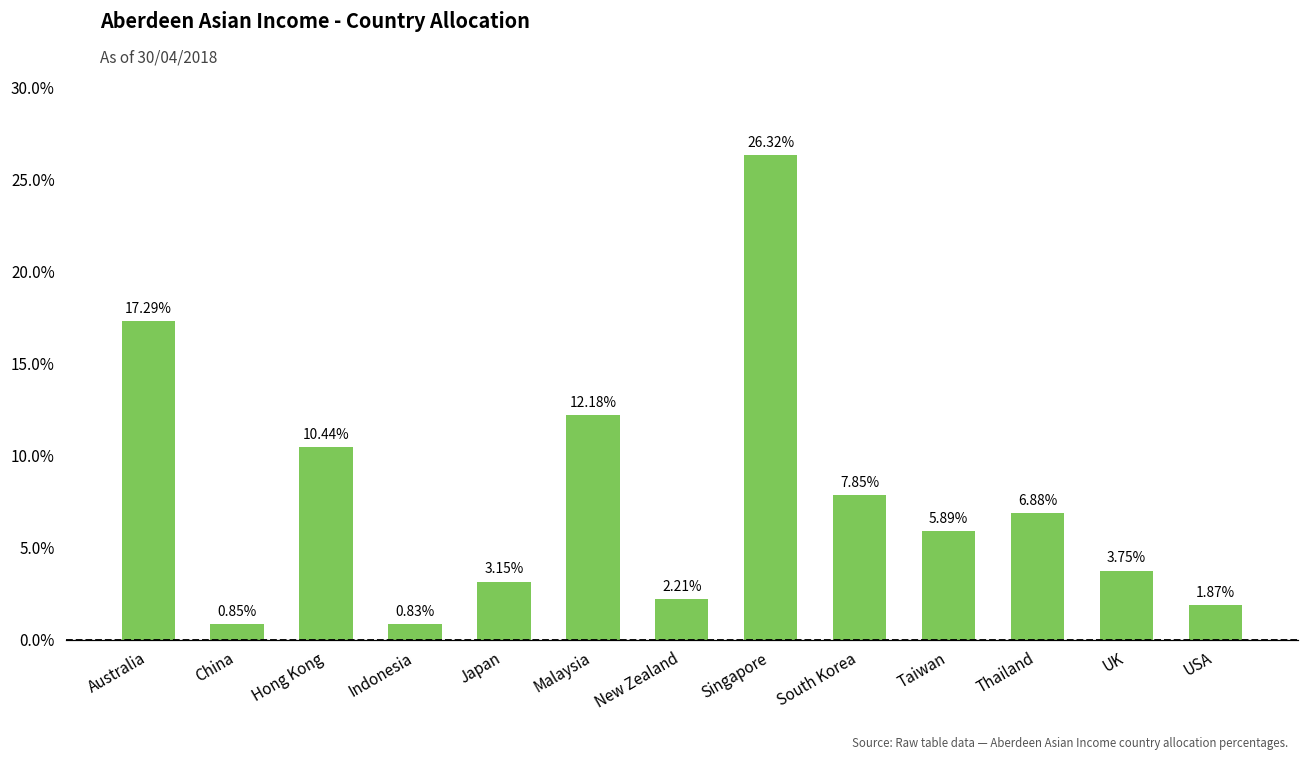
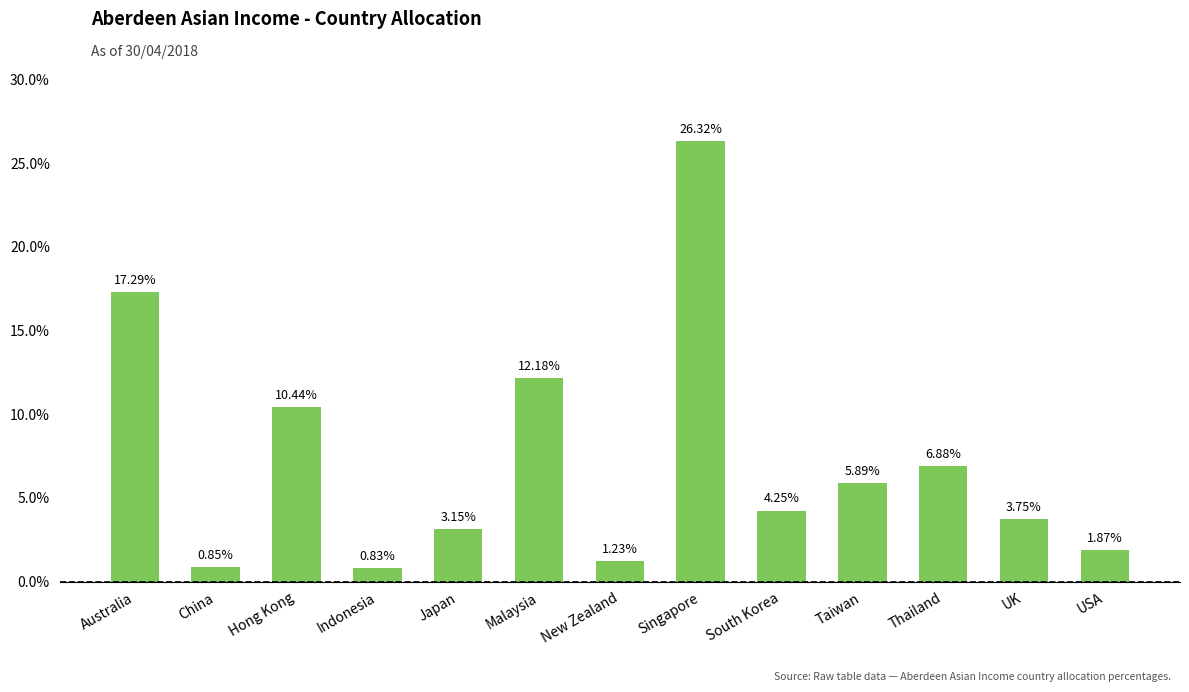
  {
    "Australia": "17.29%",
    "China": "0.85%",
    "Hong Kong": "10.44%",
    "Indonesia": "0.83%",
    "Japan": "3.15%",
    "Malaysia": "12.18%",
-   "New Zealand": "2.21%",
+   "New Zealand": "1.23%",
    "Singapore": "26.32%",
-   "South Korea": "7.85%",
+   "South Korea": "4.25%",
    "Taiwan": "5.89%",
    "Thailand": "6.88%",
    "UK": "3.75%",
    "USA": "1.87%"
  }
